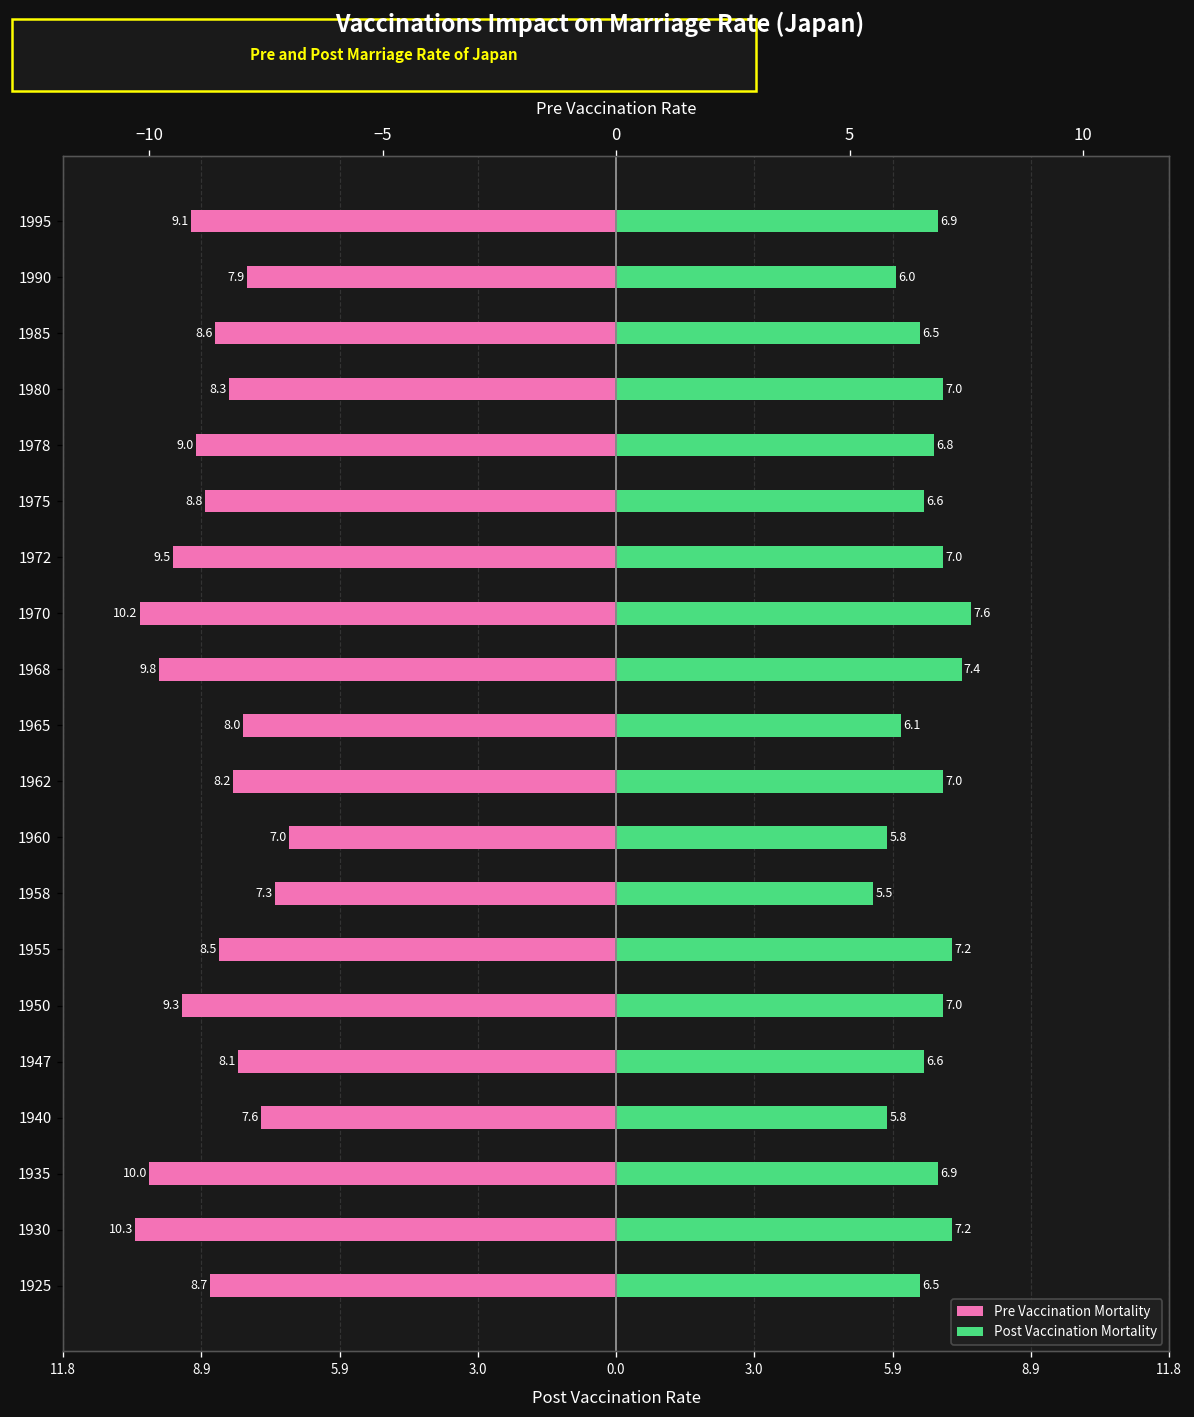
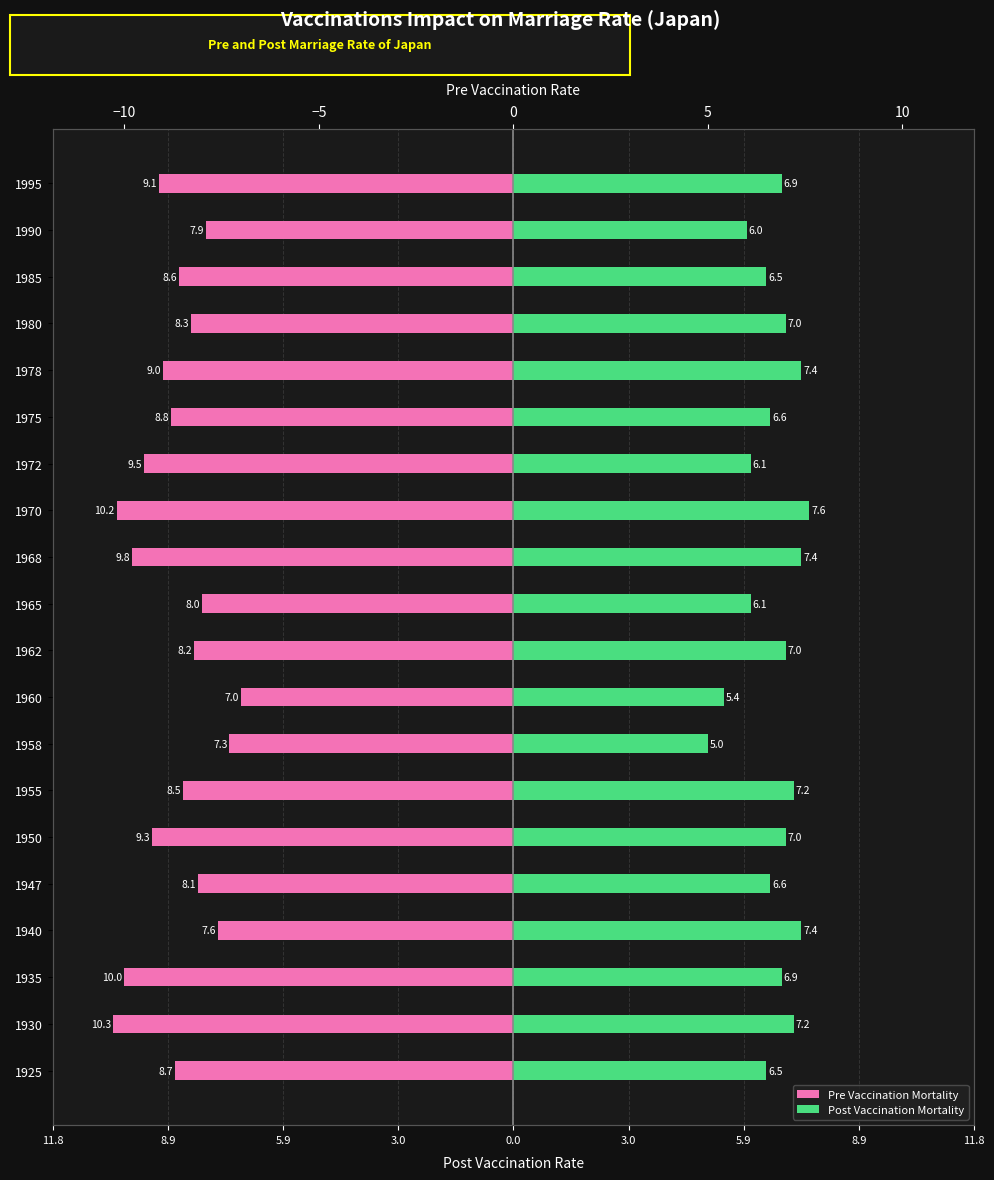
  {
    "Post Vaccination Mortality": {
      "1995": 6.9,
      "1990": 6.0,
      "1985": 6.5,
      "1980": 7.0,
-     "1978": 6.8,
+     "1978": 7.4,
      "1975": 6.6,
-     "1972": 7.0,
+     "1972": 6.1,
      "1970": 7.6,
      "1968": 7.4,
      "1965": 6.1,
      "1962": 7.0,
-     "1960": 5.8,
-     "1958": 5.5,
+     "1960": 5.4,
+     "1958": 5.0,
      "1955": 7.2,
      "1950": 7.0,
      "1947": 6.6,
-     "1940": 5.8,
+     "1940": 7.4,
      "1935": 6.9,
      "1930": 7.2,
      "1925": 6.5
    }
  }
